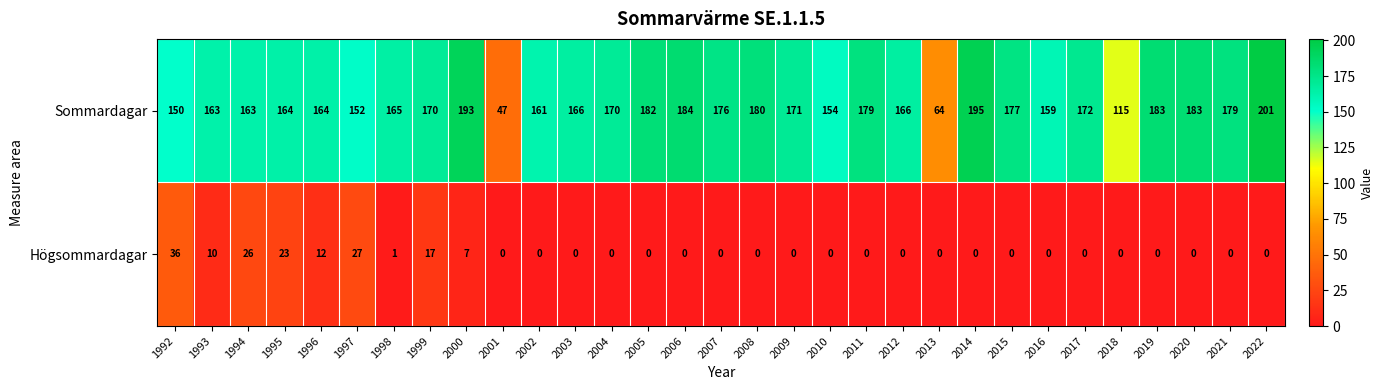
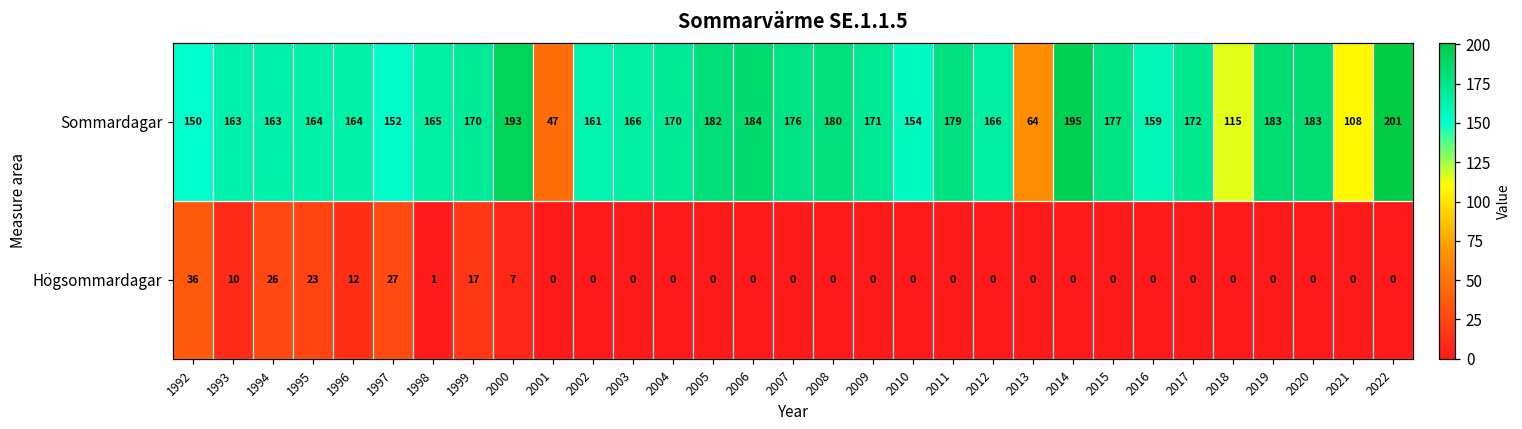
  {
    "Sommardagar": {
      "1992": 150,
      "1993": 163,
      "1994": 163,
      "1995": 164,
      "1996": 164,
      "1997": 152,
      "1998": 165,
      "1999": 170,
      "2000": 193,
      "2001": 47,
      "2002": 161,
      "2003": 166,
      "2004": 170,
      "2005": 182,
      "2006": 184,
      "2007": 176,
      "2008": 180,
      "2009": 171,
      "2010": 154,
      "2011": 179,
      "2012": 166,
      "2013": 64,
      "2014": 195,
      "2015": 177,
      "2016": 159,
      "2017": 172,
      "2018": 115,
      "2019": 183,
      "2020": 183,
-     "2021": 179,
+     "2021": 108,
      "2022": 201
    },
    "Högsommardagar": {
      "1992": 36,
      "1993": 10,
      "1994": 26,
      "1995": 23,
      "1996": 12,
      "1997": 27,
      "1998": 1,
      "1999": 17,
      "2000": 7,
      "2001": 0,
      "2002": 0,
      "2003": 0,
      "2004": 0,
      "2005": 0,
      "2006": 0,
      "2007": 0,
      "2008": 0,
      "2009": 0,
      "2010": 0,
      "2011": 0,
      "2012": 0,
      "2013": 0,
      "2014": 0,
      "2015": 0,
      "2016": 0,
      "2017": 0,
      "2018": 0,
      "2019": 0,
      "2020": 0,
      "2021": 0,
      "2022": 0
    }
  }
